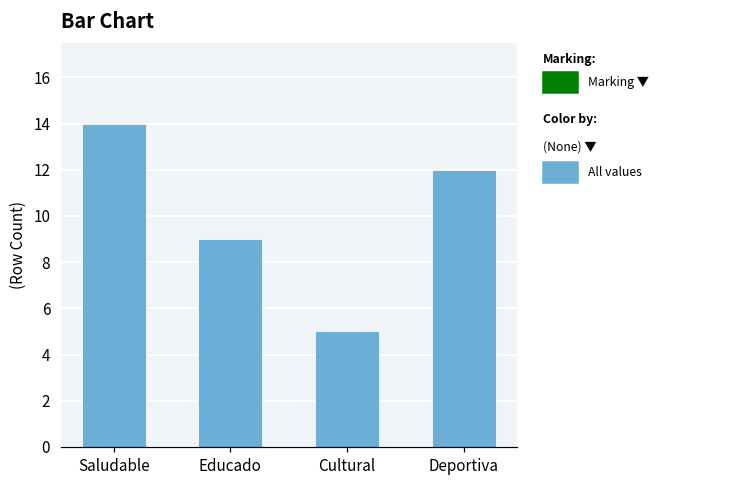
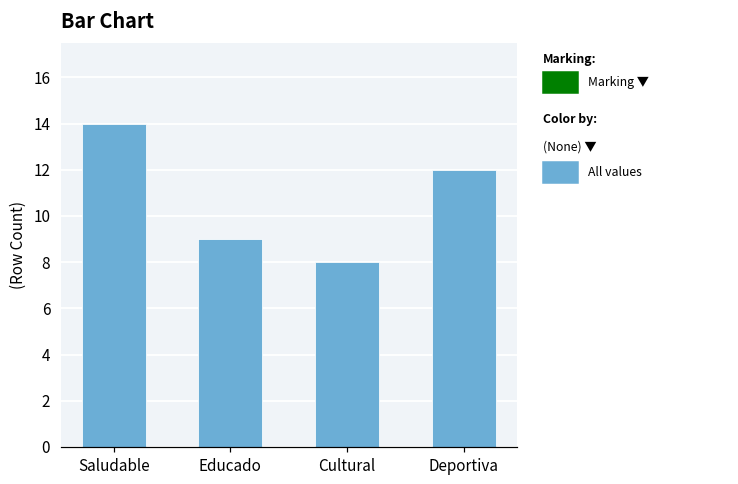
  {
    "Saludable": 14,
    "Educado": 9,
-   "Cultural": 5,
+   "Cultural": 8,
    "Deportiva": 12
  }
